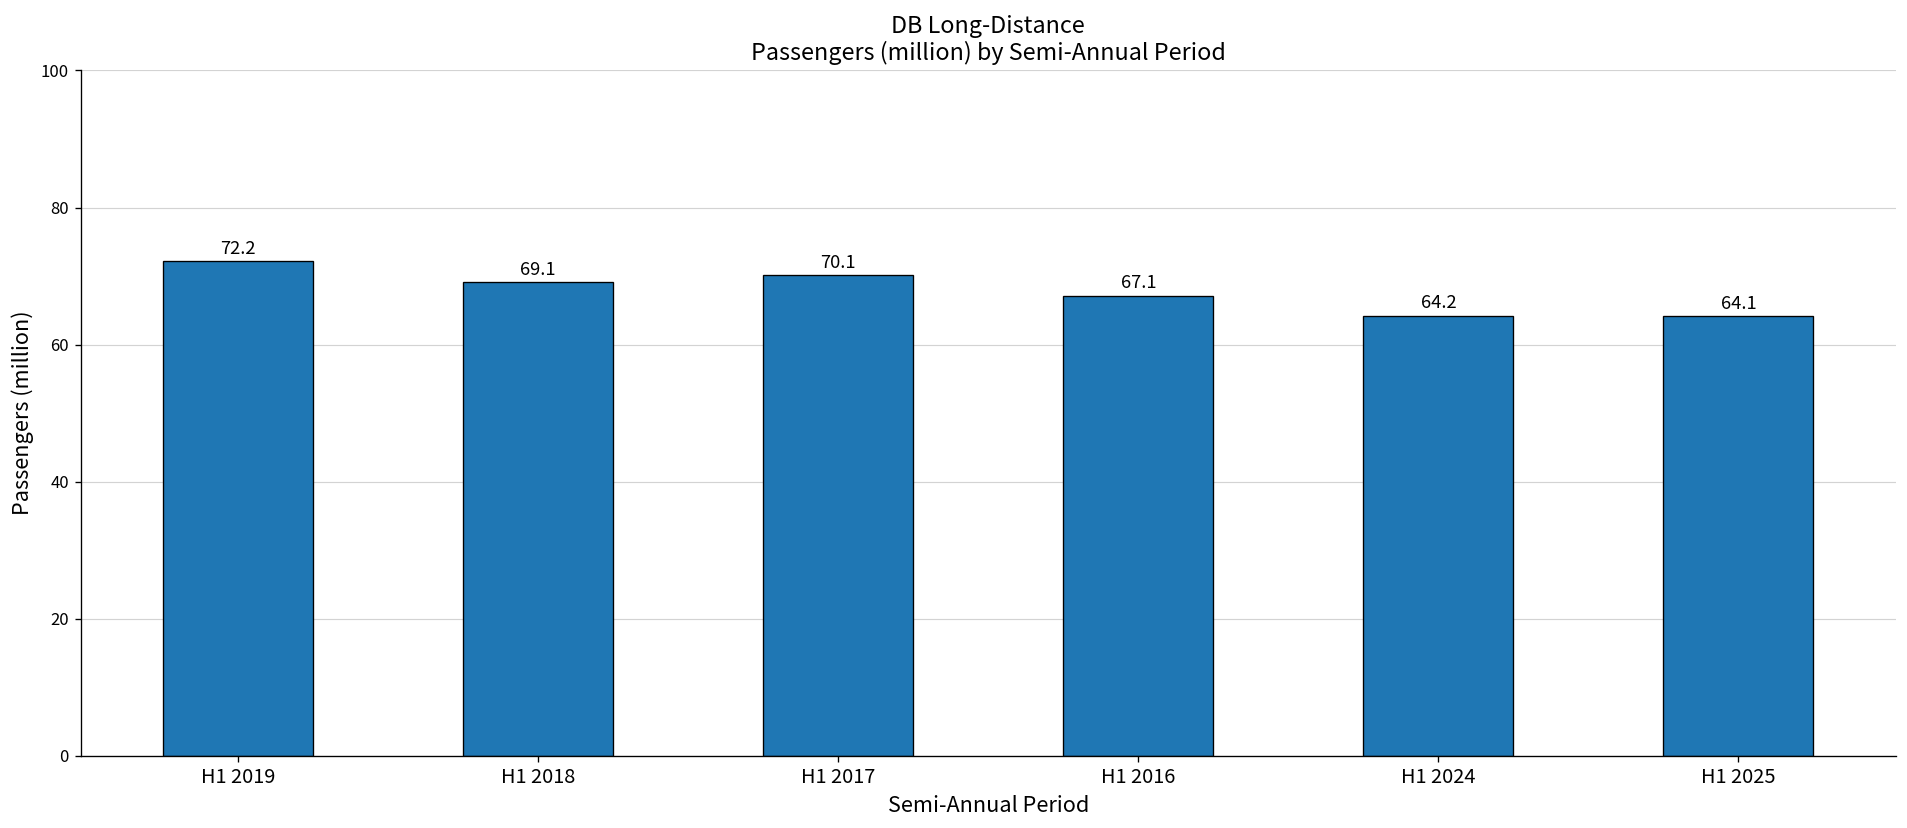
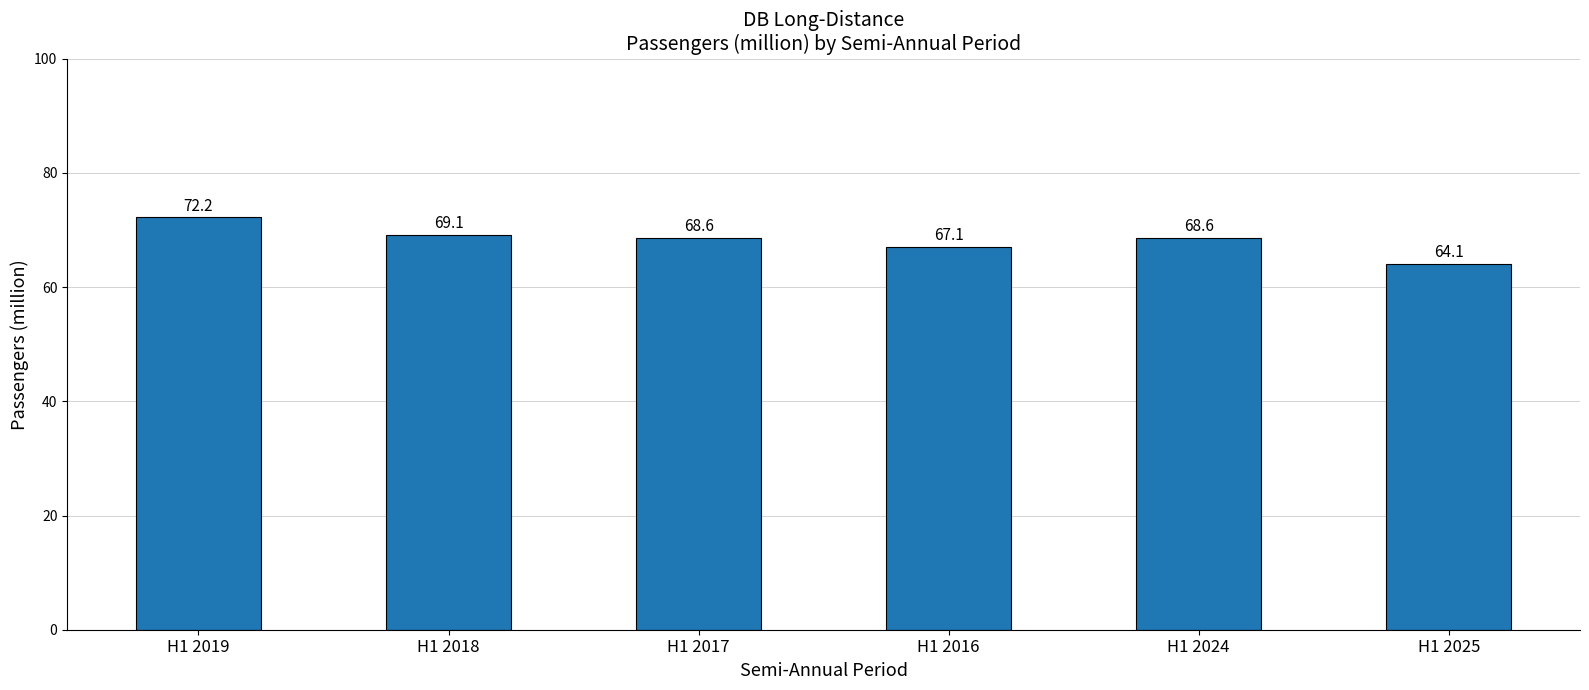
  {
    "H1 2019": 72.2,
    "H1 2018": 69.1,
-   "H1 2017": 70.1,
+   "H1 2017": 68.6,
    "H1 2016": 67.1,
-   "H1 2024": 64.2,
+   "H1 2024": 68.6,
    "H1 2025": 64.1
  }
